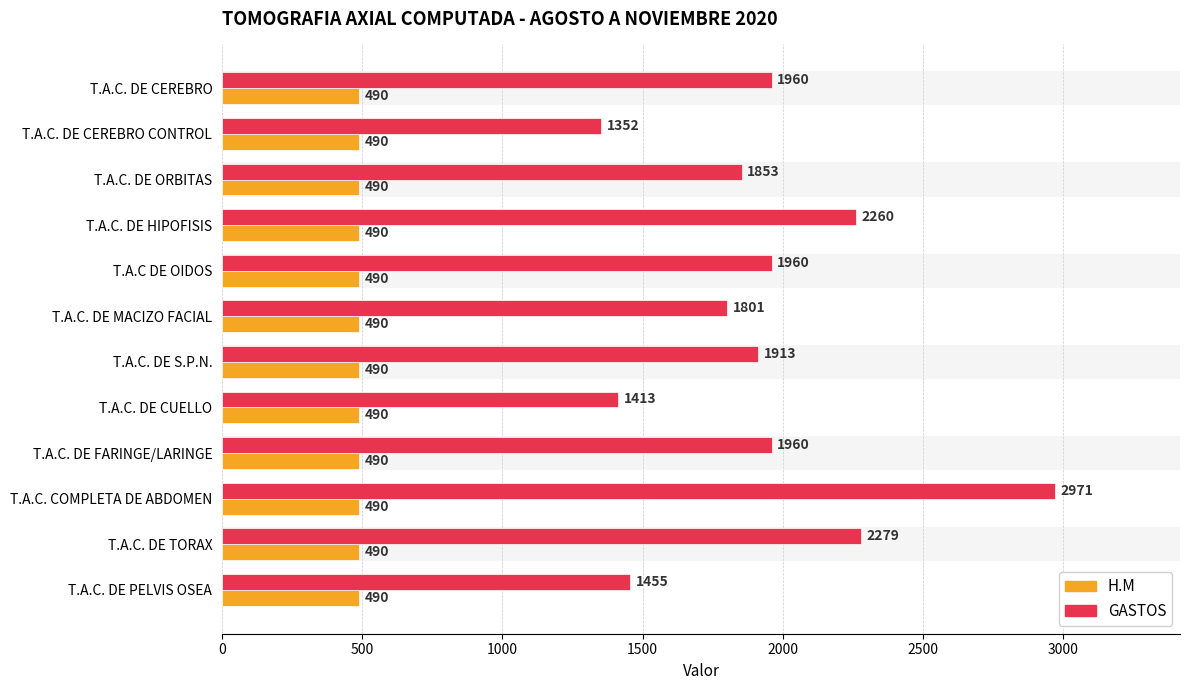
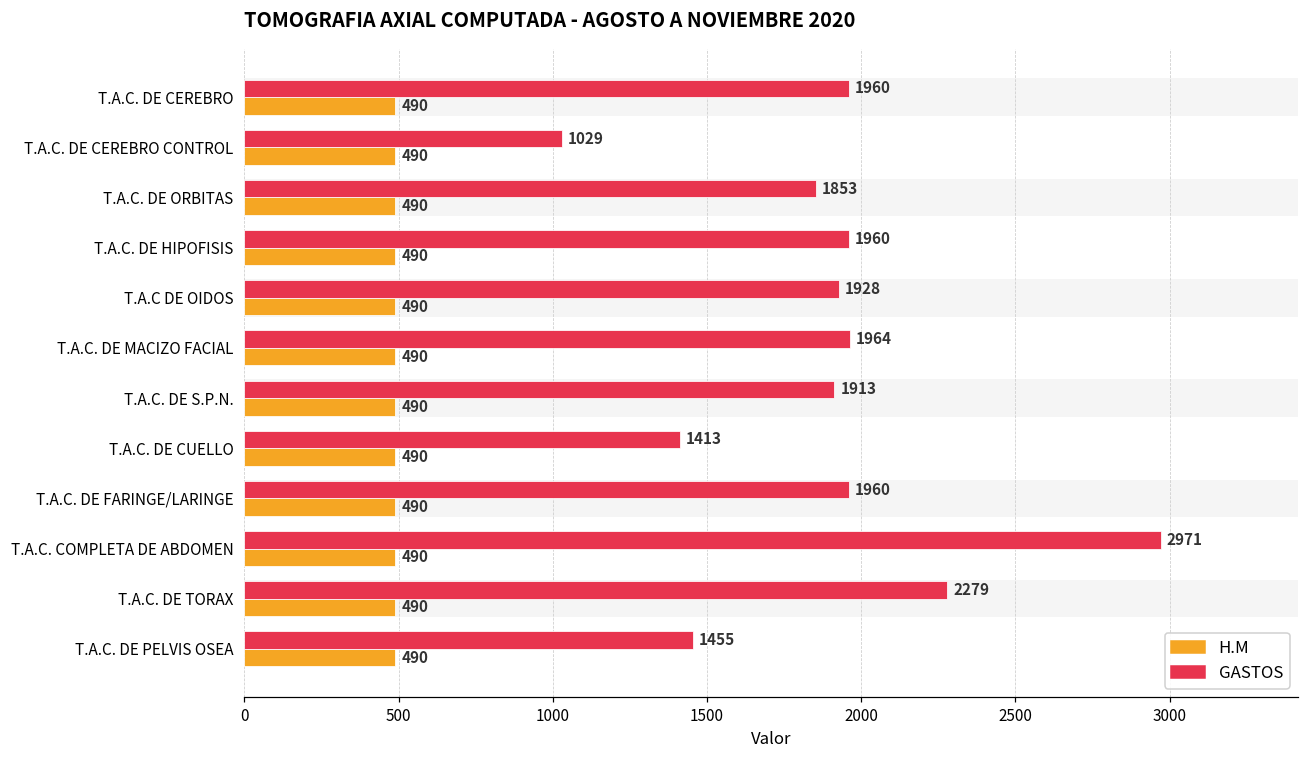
  {
    "GASTOS": {
-     "T.A.C. DE CEREBRO CONTROL": 1352,
-     "T.A.C. DE HIPOFISIS": 2260,
-     "T.A.C DE OIDOS": 1960,
-     "T.A.C. DE MACIZO FACIAL": 1801
+     "T.A.C. DE CEREBRO CONTROL": 1029,
+     "T.A.C. DE HIPOFISIS": 1960,
+     "T.A.C DE OIDOS": 1928,
+     "T.A.C. DE MACIZO FACIAL": 1964
    }
  }
